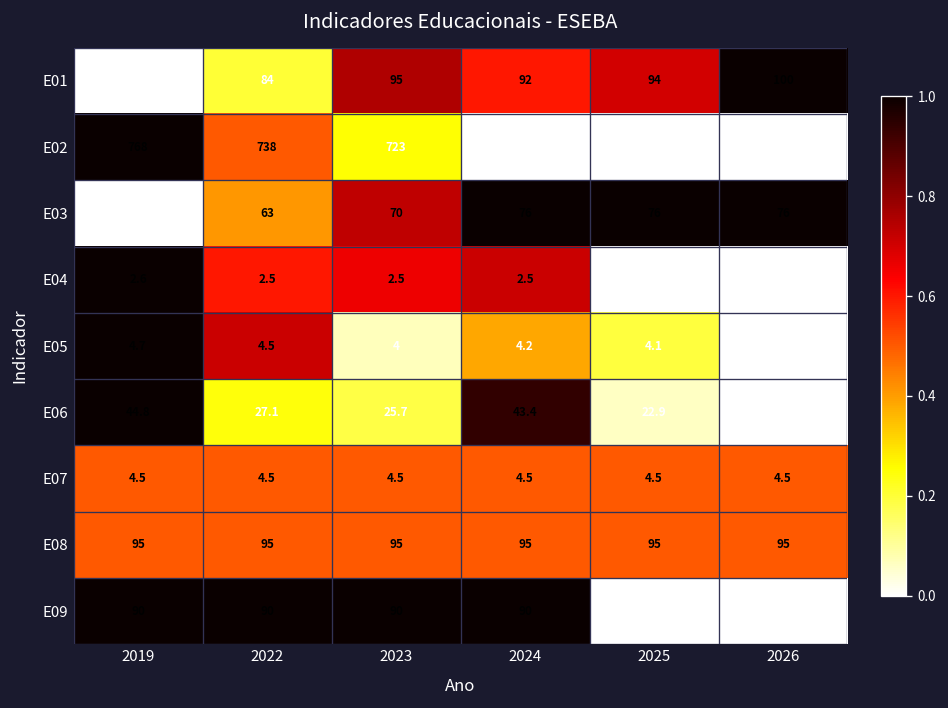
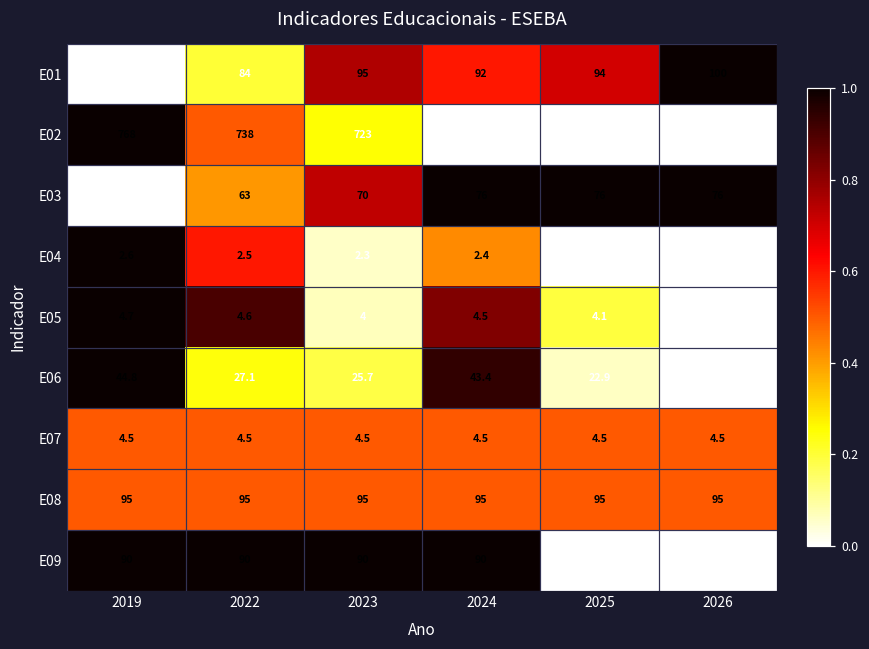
  {
    "E01": {
      "2022": 84,
      "2023": 95,
      "2024": 92,
      "2025": 94
    },
    "E02": {
      "2022": 738,
      "2023": 723
    },
    "E03": {
      "2022": 63,
      "2023": 70
    },
    "E04": {
      "2022": 2.5,
-     "2023": 2.5,
-     "2024": 2.5
+     "2023": 2.3,
+     "2024": 2.4
    },
    "E05": {
-     "2022": 4.5,
+     "2022": 4.6,
      "2023": 4,
-     "2024": 4.2,
+     "2024": 4.5,
      "2025": 4.1
    },
    "E06": {
      "2022": 27.1,
      "2023": 25.7,
      "2024": 43.4,
      "2025": 22.9
    },
    "E07": {
      "2019": 4.5,
      "2022": 4.5,
      "2023": 4.5,
      "2024": 4.5,
      "2025": 4.5,
      "2026": 4.5
    },
    "E08": {
      "2019": 95,
      "2022": 95,
      "2023": 95,
      "2024": 95,
      "2025": 95,
      "2026": 95
    }
  }
